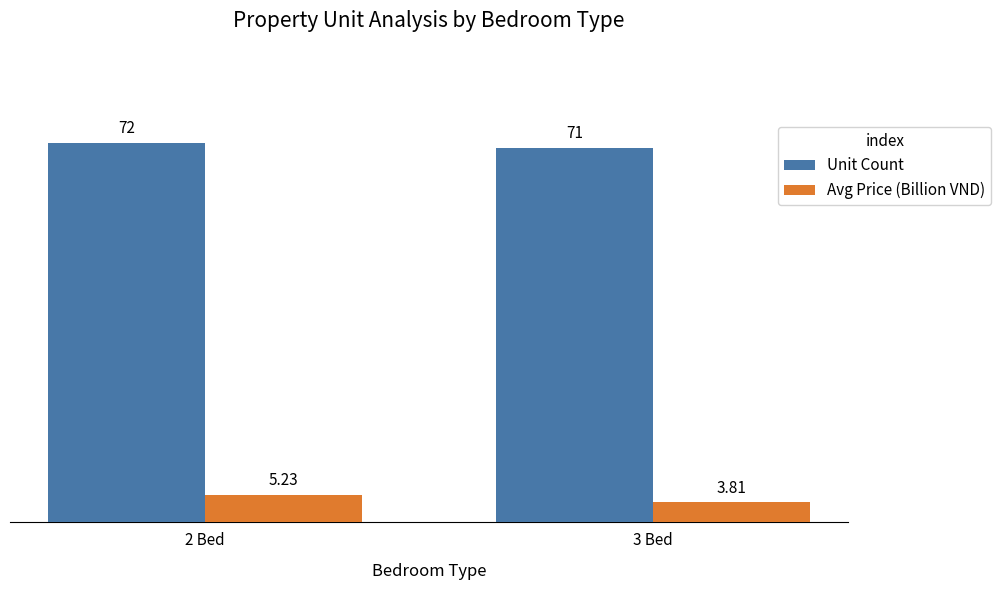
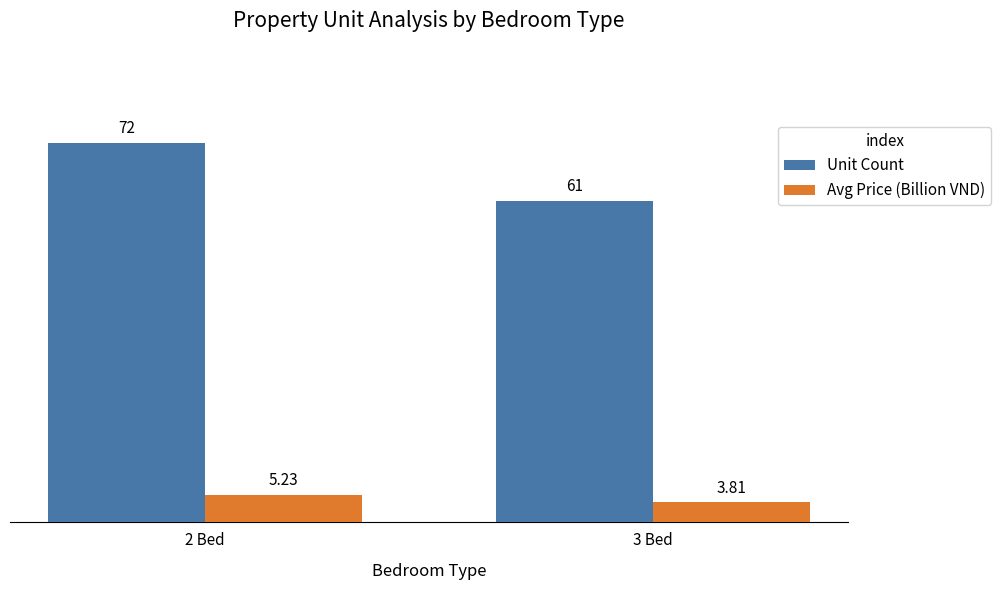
  {
    "Unit Count": {
      "2 Bed": 72,
-     "3 Bed": 71
+     "3 Bed": 61
    },
    "Avg Price (Billion VND)": {
      "2 Bed": 5.23,
      "3 Bed": 3.81
    }
  }
